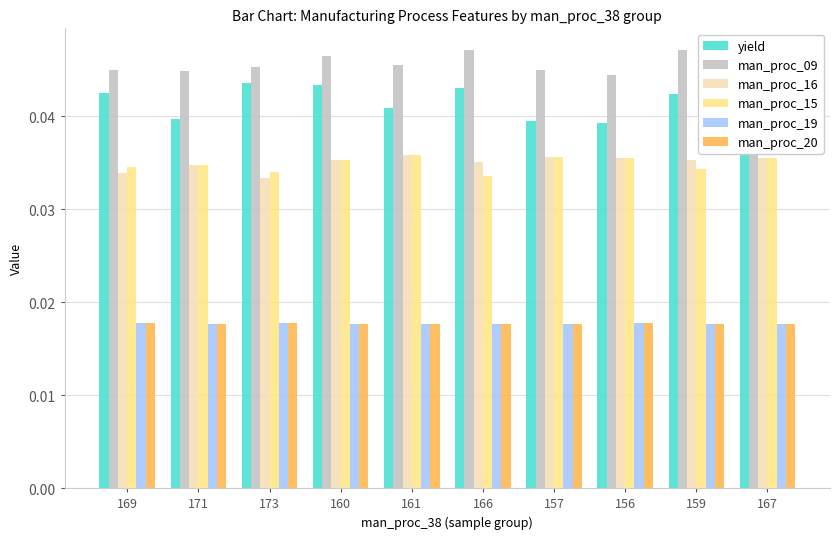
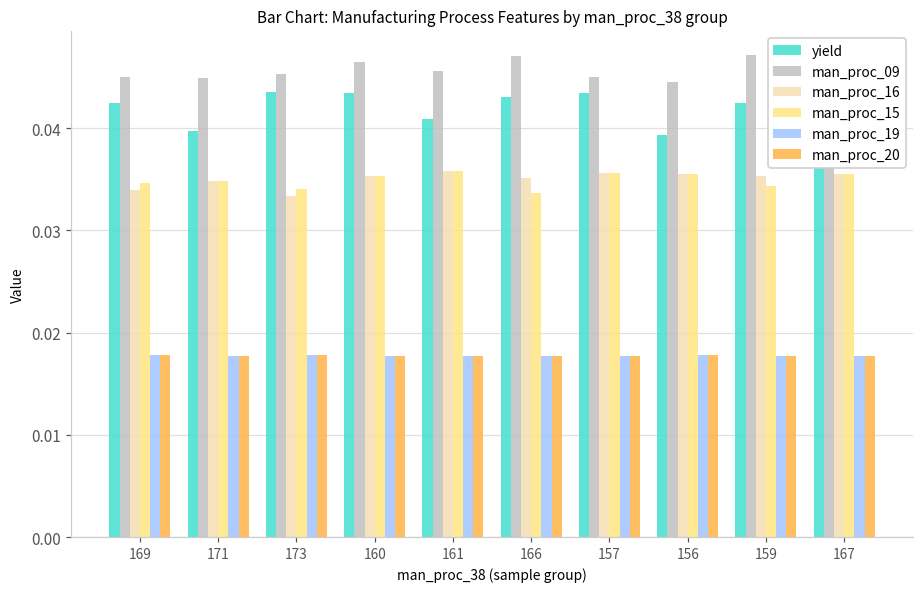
  {
    "yield": {
      "169": 0.042,
      "171": 0.040,
      "173": 0.044,
      "160": 0.043,
      "161": 0.041,
      "166": 0.043,
-     "157": 0.040,
+     "157": 0.043,
      "156": 0.039,
      "159": 0.042
    },
    "man_proc_09": {
      "169": 0.045,
      "171": 0.045,
      "173": 0.045,
      "160": 0.046,
      "161": 0.046,
      "166": 0.047,
      "157": 0.045,
      "156": 0.044,
      "159": 0.047
    },
    "man_proc_19": {
      "169": 0.018,
      "171": 0.018,
      "173": 0.018,
      "160": 0.018,
      "161": 0.018,
      "166": 0.018,
      "157": 0.018,
      "156": 0.018,
      "159": 0.018,
      "167": 0.018
    },
    "man_proc_20": {
      "169": 0.018,
      "171": 0.018,
      "173": 0.018,
      "160": 0.018,
      "161": 0.018,
      "166": 0.018,
      "157": 0.018,
      "156": 0.018,
      "159": 0.018,
      "167": 0.018
    }
  }
